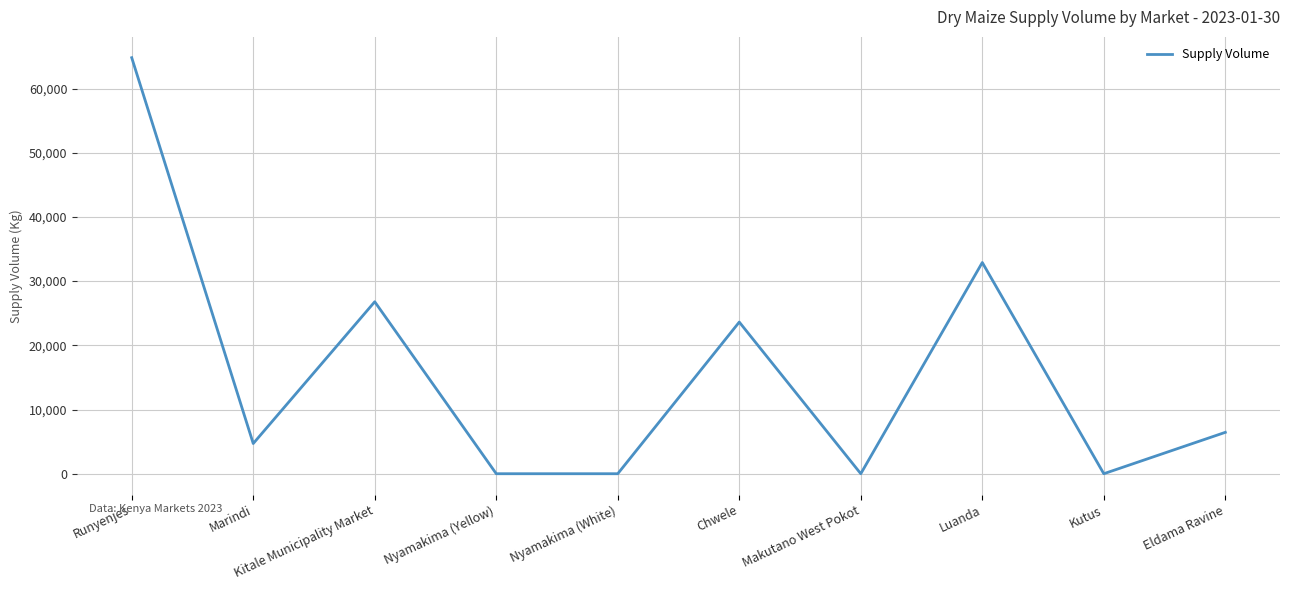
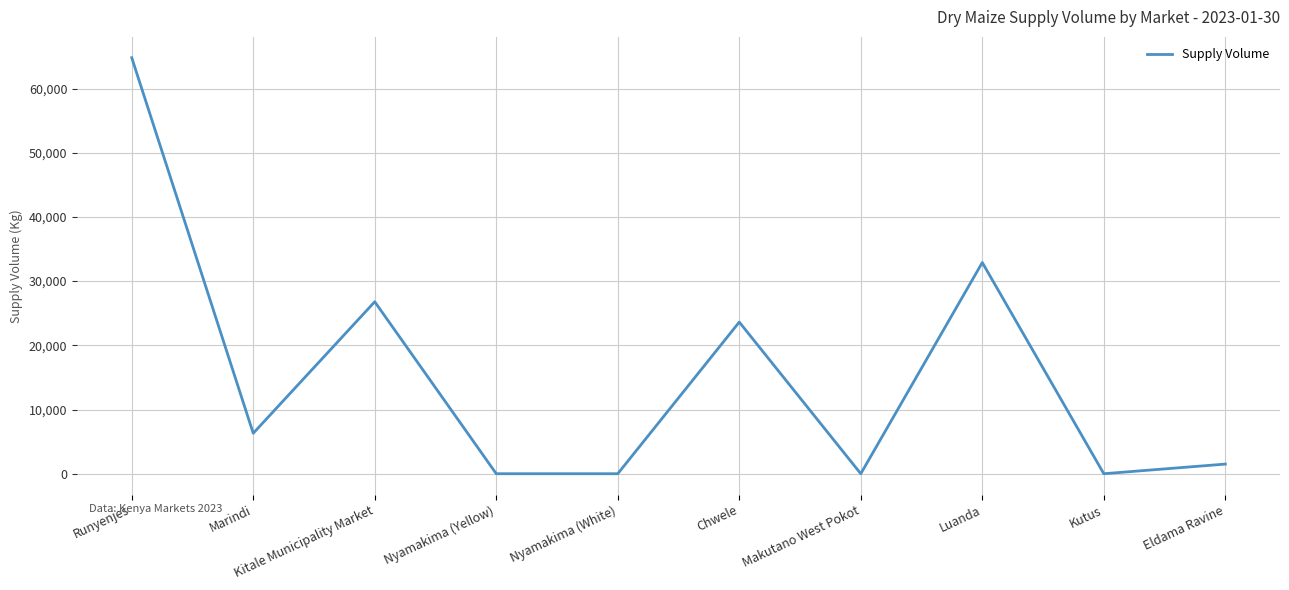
  {
    "Runyenjes": "65,000",
-   "Marindi": "5,000",
+   "Marindi": "6,000",
    "Kitale Municipality Market": "27,000",
    "Nyamakima (Yellow)": "0",
    "Nyamakima (White)": "0",
    "Chwele": "24,000",
    "Makutano West Pokot": "0",
    "Luanda": "33,000",
    "Kutus": "0",
-   "Eldama Ravine": "6,000"
+   "Eldama Ravine": "2,000"
  }
